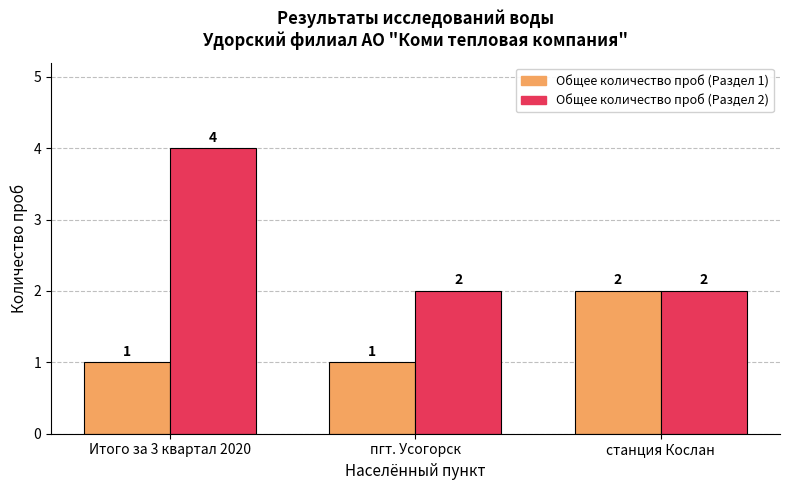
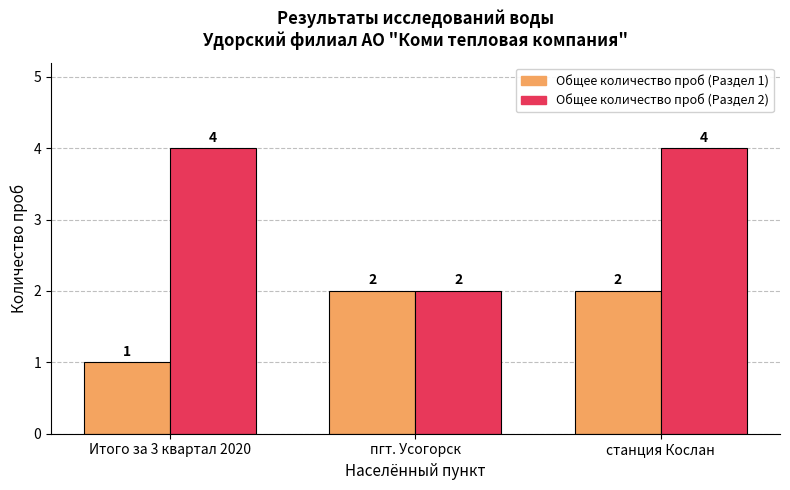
  {
    "Общее количество проб (Раздел 1)": {
      "Итого за 3 квартал 2020": 1,
-     "пгт. Усогорск": 1,
+     "пгт. Усогорск": 2,
      "станция Кослан": 2
    },
    "Общее количество проб (Раздел 2)": {
      "Итого за 3 квартал 2020": 4,
      "пгт. Усогорск": 2,
-     "станция Кослан": 2
+     "станция Кослан": 4
    }
  }
